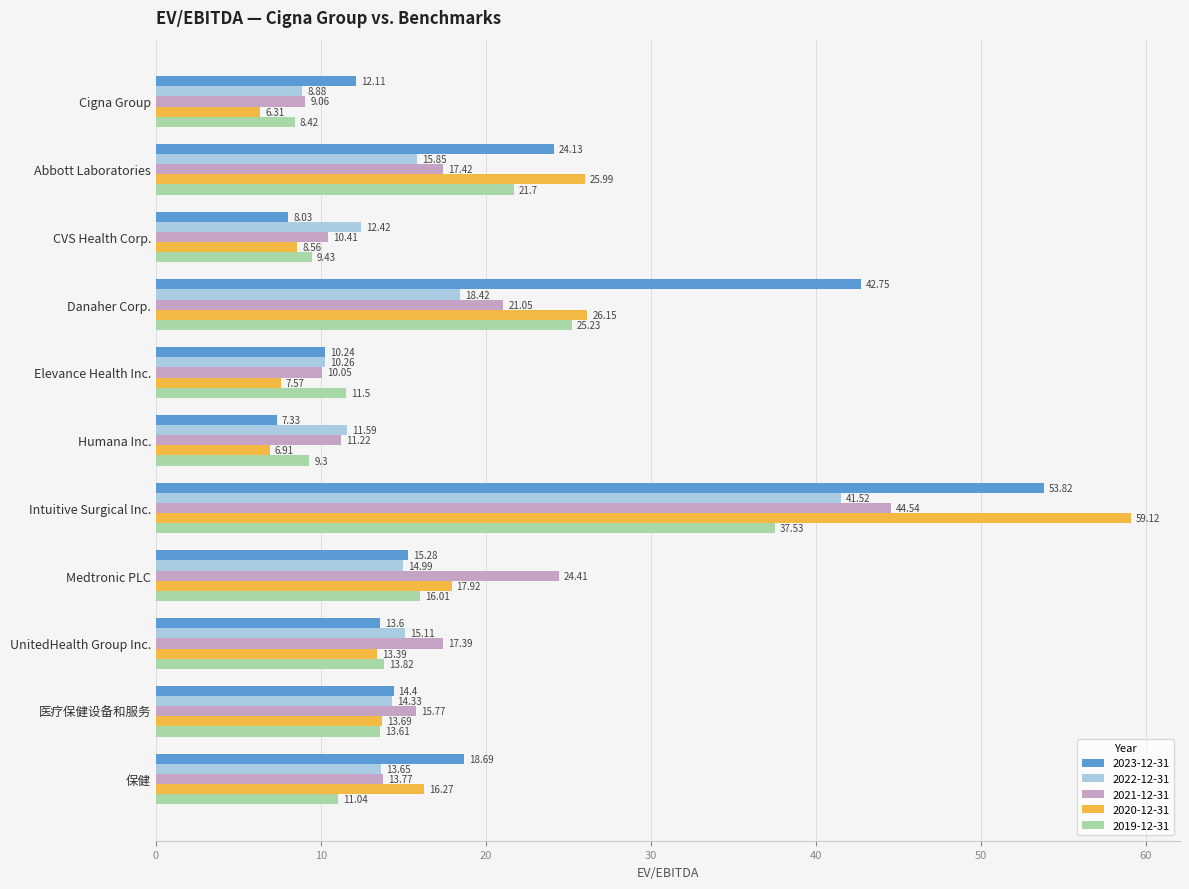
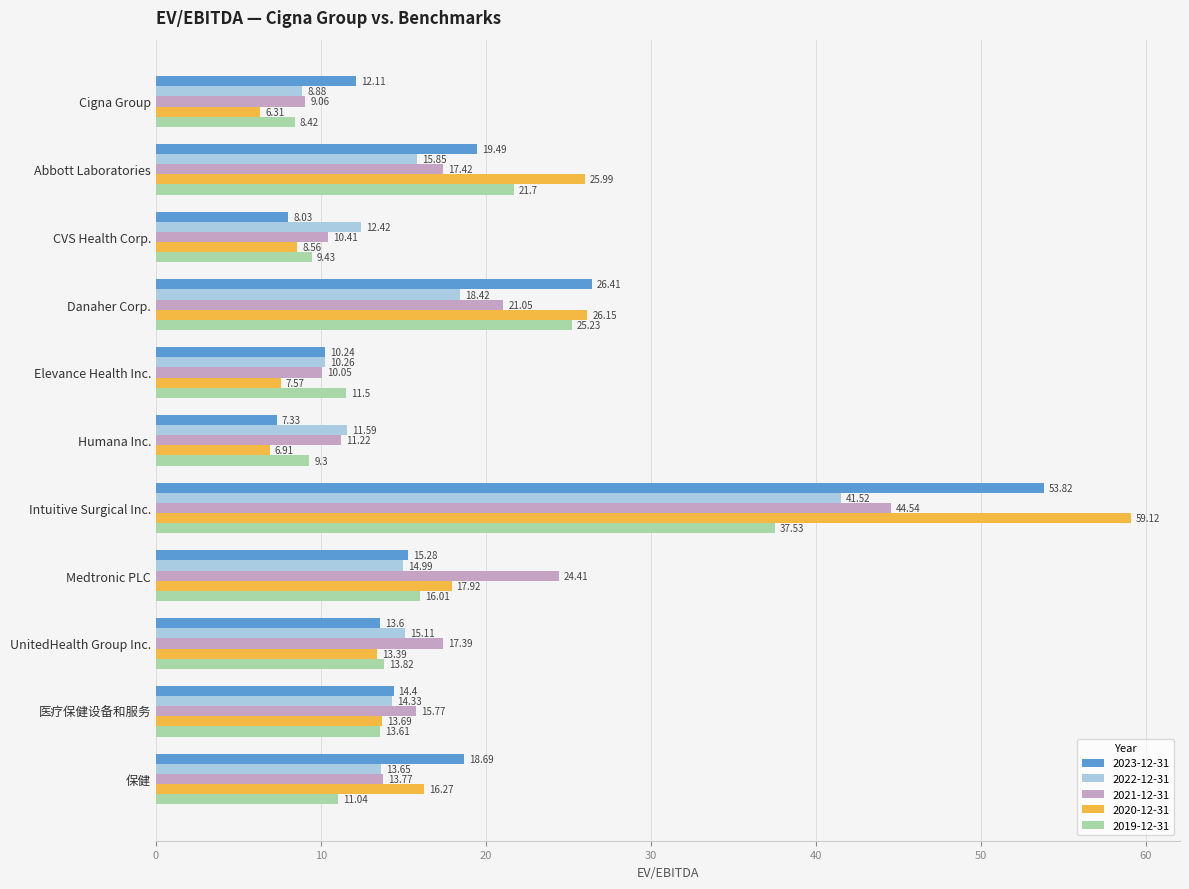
  {
    "2023-12-31": {
      "Cigna Group": 12.11,
-     "Abbott Laboratories": 24.13,
+     "Abbott Laboratories": 19.49,
      "CVS Health Corp.": 8.03,
-     "Danaher Corp.": 42.75,
+     "Danaher Corp.": 26.41,
      "Elevance Health Inc.": 10.24,
      "Humana Inc.": 7.33,
      "Intuitive Surgical Inc.": 53.82,
      "Medtronic PLC": 15.28,
      "UnitedHealth Group Inc.": 13.6,
      "医疗保健设备和服务": 14.4,
      "保健": 18.69
    },
    "2020-12-31": {
      "Cigna Group": 6.31,
      "Abbott Laboratories": 25.99,
      "CVS Health Corp.": 8.56,
      "Danaher Corp.": 26.15,
      "Elevance Health Inc.": 7.57,
      "Humana Inc.": 6.91,
      "Intuitive Surgical Inc.": 59.12,
      "Medtronic PLC": 17.92,
      "UnitedHealth Group Inc.": 13.39,
      "医疗保健设备和服务": 13.69,
      "保健": 16.27
    },
    "2019-12-31": {
      "Cigna Group": 8.42,
      "Abbott Laboratories": 21.7,
      "CVS Health Corp.": 9.43,
      "Danaher Corp.": 25.23,
      "Elevance Health Inc.": 11.5,
      "Humana Inc.": 9.3,
      "Intuitive Surgical Inc.": 37.53,
      "Medtronic PLC": 16.01,
      "UnitedHealth Group Inc.": 13.82,
      "医疗保健设备和服务": 13.61,
      "保健": 11.04
    }
  }
